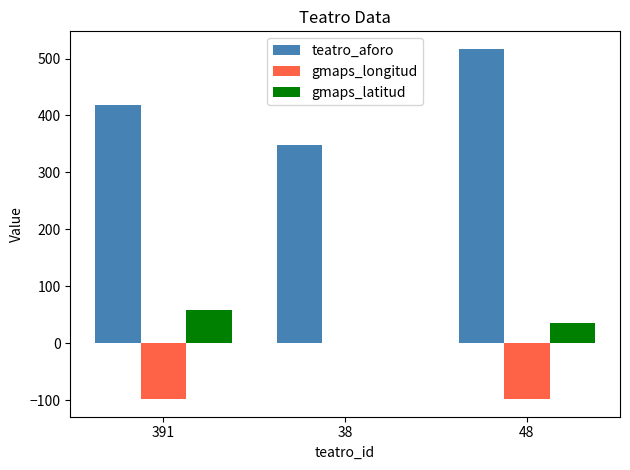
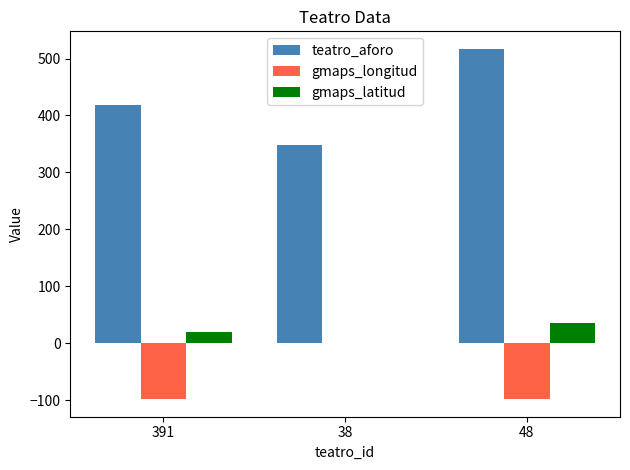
  {
    "teatro_aforo": {
      "391": 420,
      "38": 350,
      "48": 520
    },
    "gmaps_longitud": {
      "391": -100,
      "38": 0,
      "48": -100
    },
    "gmaps_latitud": {
-     "391": 60,
+     "391": 20,
      "38": 0,
      "48": 40
    }
  }
